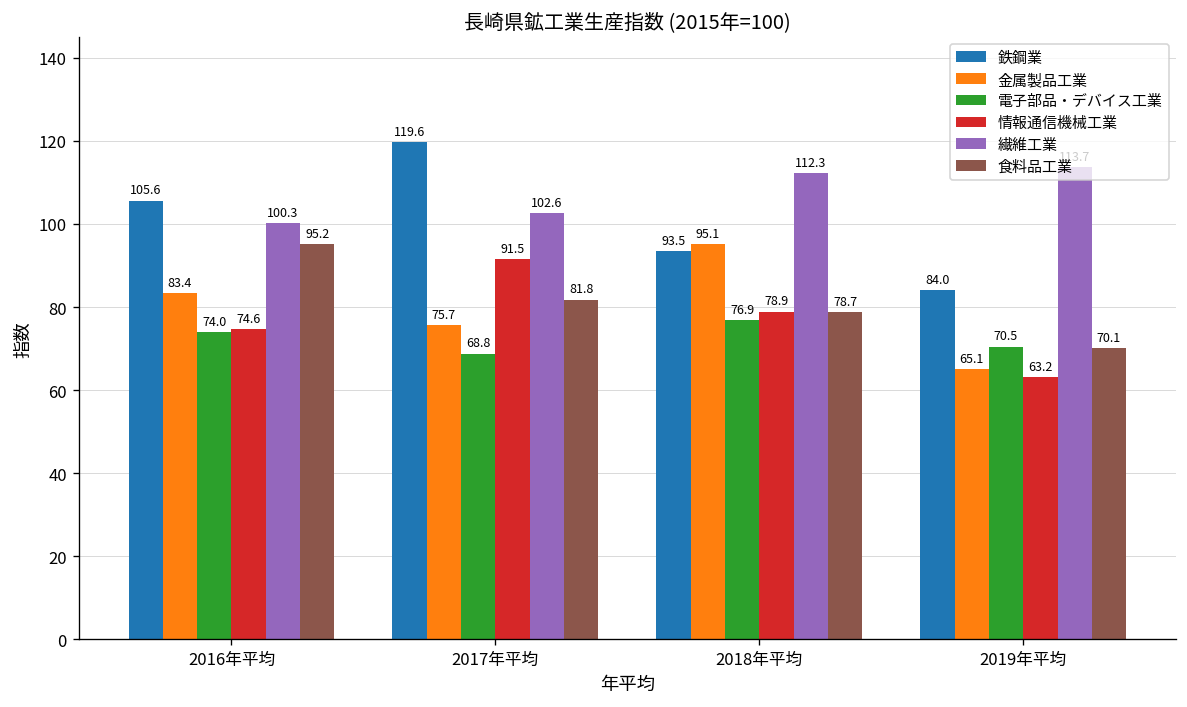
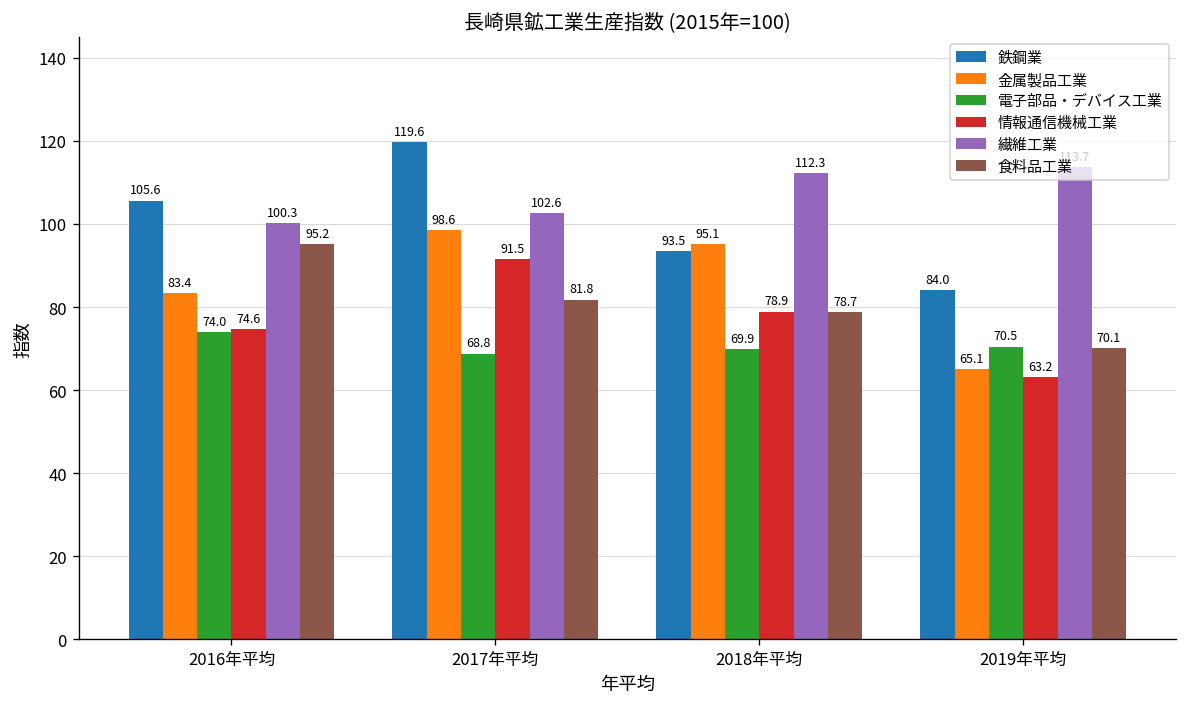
  {
    "鉄鋼業": {
      "2016年平均": 105.6,
      "2017年平均": 119.6,
      "2018年平均": 93.5,
      "2019年平均": 84.0
    },
    "金属製品工業": {
      "2016年平均": 83.4,
-     "2017年平均": 75.7,
+     "2017年平均": 98.6,
      "2018年平均": 95.1,
      "2019年平均": 65.1
    },
    "電子部品・デバイス工業": {
      "2016年平均": 74.0,
      "2017年平均": 68.8,
-     "2018年平均": 76.9,
+     "2018年平均": 69.9,
      "2019年平均": 70.5
    },
    "情報通信機械工業": {
      "2016年平均": 74.6,
      "2017年平均": 91.5,
      "2018年平均": 78.9,
      "2019年平均": 63.2
    },
    "繊維工業": {
      "2016年平均": 100.3,
      "2017年平均": 102.6,
      "2018年平均": 112.3
    },
    "食料品工業": {
      "2016年平均": 95.2,
      "2017年平均": 81.8,
      "2018年平均": 78.7,
      "2019年平均": 70.1
    }
  }
